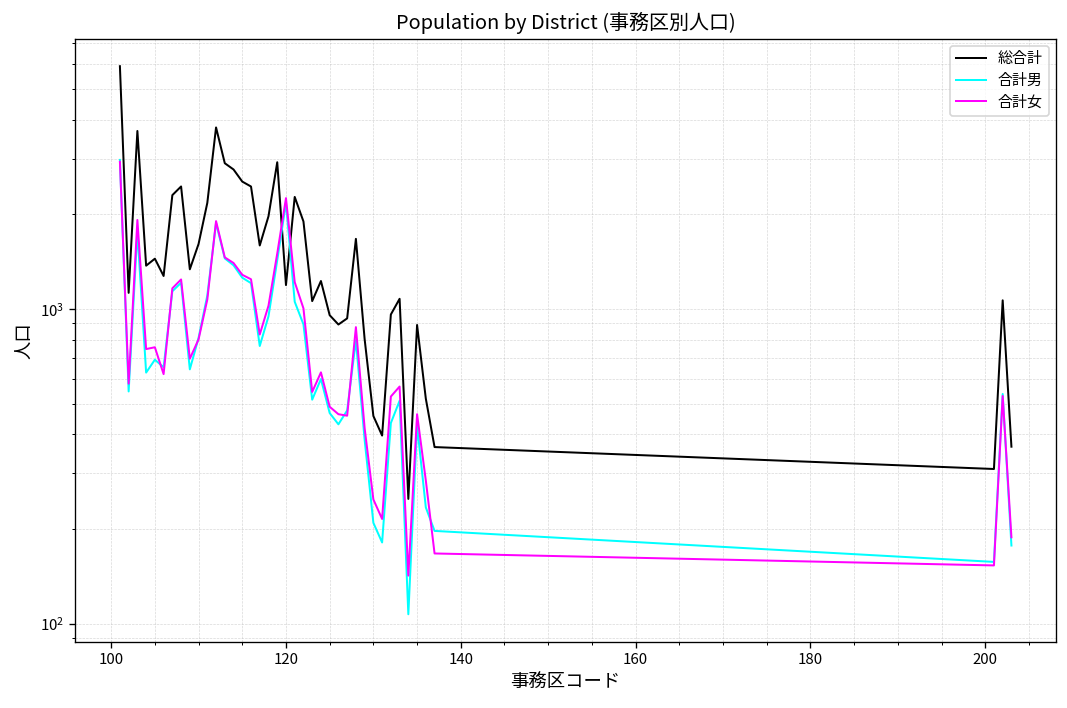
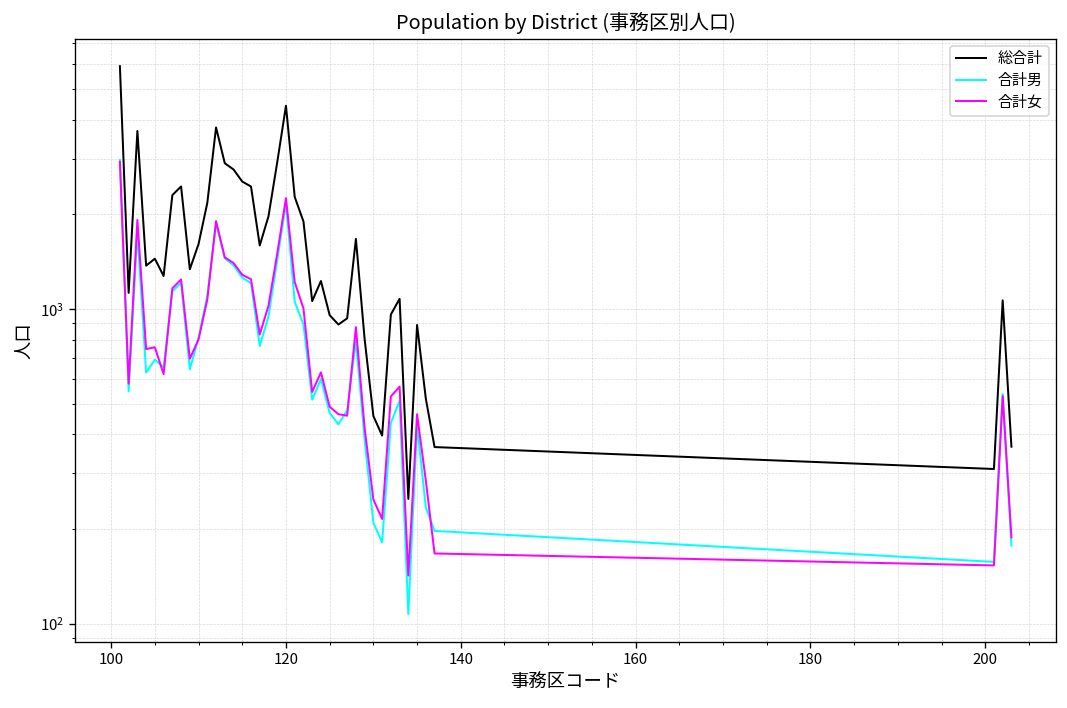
  {
    "総合計": {
-     "120": 1200
+     "120": 4400
    },
    "合計男": {
      "120": 2200
    },
    "合計女": {
      "120": 2300
    }
  }
